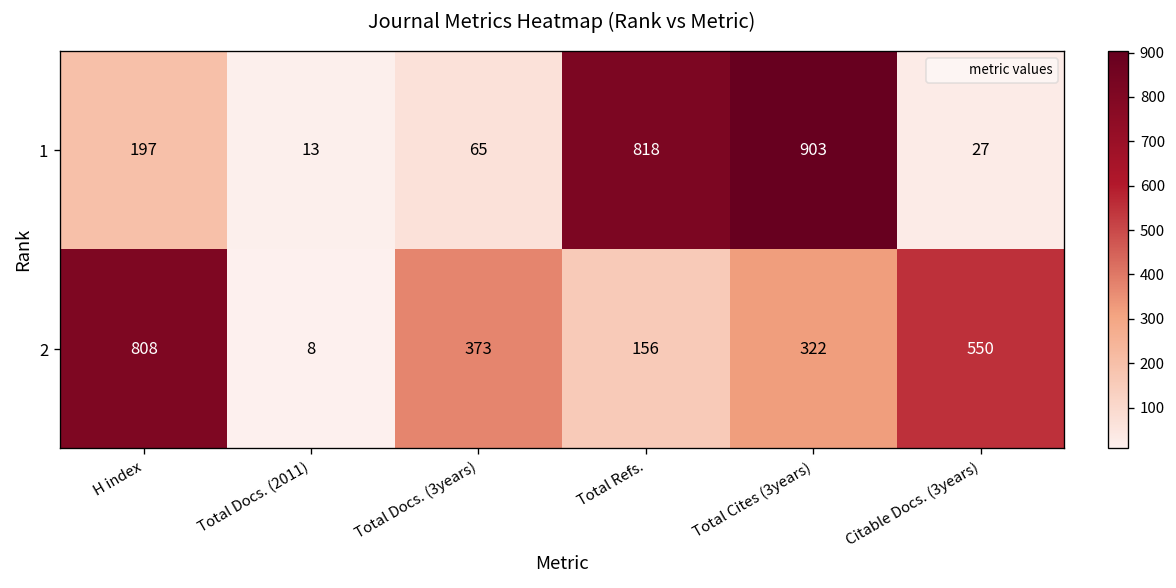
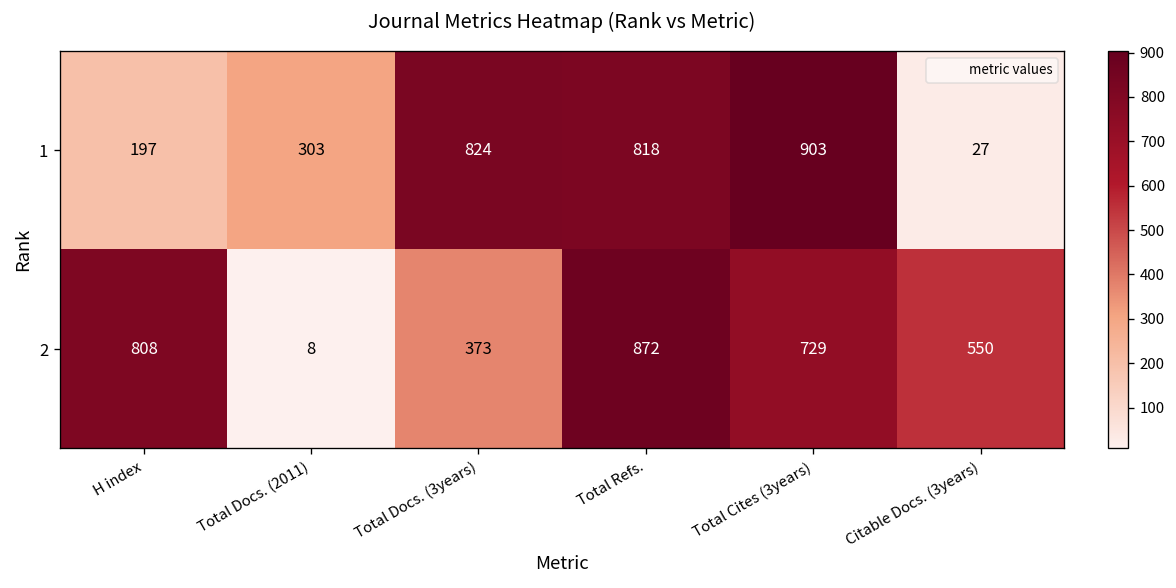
  {
    "1": {
      "H index": 197,
-     "Total Docs. (2011)": 13,
-     "Total Docs. (3years)": 65,
+     "Total Docs. (2011)": 303,
+     "Total Docs. (3years)": 824,
      "Total Refs.": 818,
      "Total Cites (3years)": 903,
      "Citable Docs. (3years)": 27
    },
    "2": {
      "H index": 808,
      "Total Docs. (2011)": 8,
      "Total Docs. (3years)": 373,
-     "Total Refs.": 156,
-     "Total Cites (3years)": 322,
+     "Total Refs.": 872,
+     "Total Cites (3years)": 729,
      "Citable Docs. (3years)": 550
    }
  }
